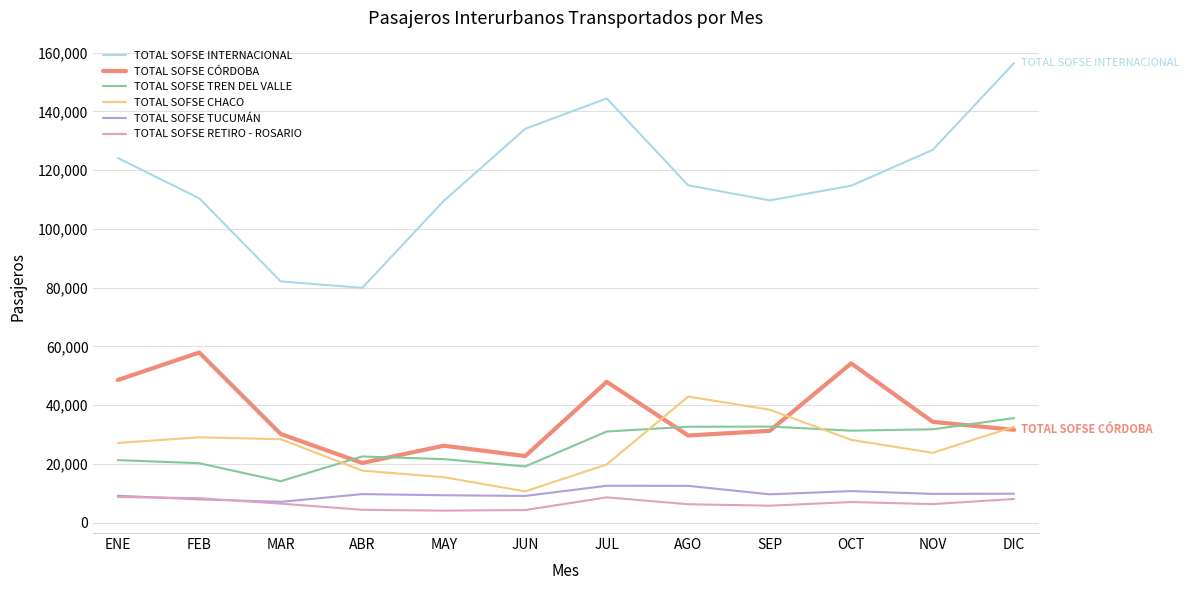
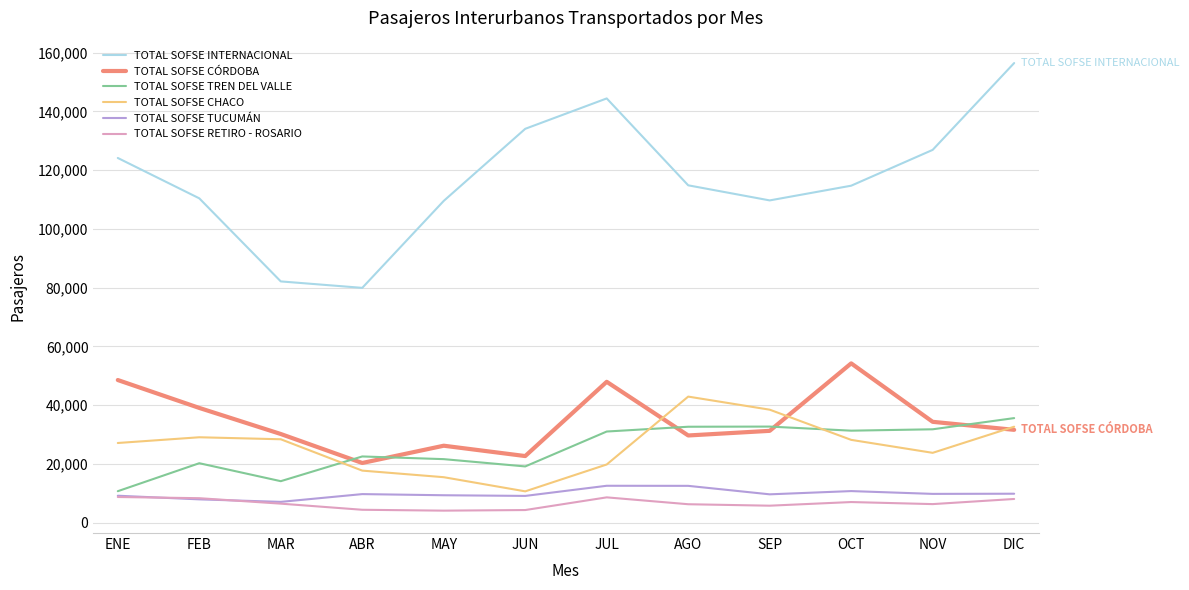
  {
    "TOTAL SOFSE INTERNACIONAL": {
      "ENE": "124,000",
      "FEB": "110,000",
      "MAR": "82,000",
      "ABR": "80,000",
      "MAY": "110,000",
      "JUN": "134,000",
      "JUL": "144,000",
      "AGO": "115,000",
      "SEP": "110,000",
      "OCT": "115,000",
      "NOV": "127,000",
      "DIC": "156,000"
    },
    "TOTAL SOFSE CÓRDOBA": {
      "ENE": "49,000",
-     "FEB": "58,000",
+     "FEB": "39,000",
      "MAR": "30,000",
      "ABR": "20,000",
      "MAY": "26,000",
      "JUN": "23,000",
      "JUL": "48,000",
      "AGO": "30,000",
      "SEP": "31,000",
      "OCT": "54,000",
      "NOV": "34,000",
      "DIC": "32,000"
    },
    "TOTAL SOFSE TREN DEL VALLE": {
-     "ENE": "21,000",
+     "ENE": "11,000",
      "FEB": "20,000",
      "MAR": "14,000",
      "ABR": "23,000",
      "MAY": "22,000",
      "JUN": "19,000",
      "JUL": "31,000",
      "AGO": "33,000",
      "SEP": "33,000",
      "OCT": "31,000",
      "NOV": "32,000",
      "DIC": "36,000"
    },
    "TOTAL SOFSE CHACO": {
      "ENE": "27,000",
      "FEB": "29,000",
      "MAR": "28,000",
      "ABR": "18,000",
      "MAY": "15,000",
      "JUN": "11,000",
      "JUL": "20,000",
      "AGO": "43,000",
      "SEP": "38,000",
      "OCT": "28,000",
      "NOV": "24,000",
      "DIC": "33,000"
    }
  }
